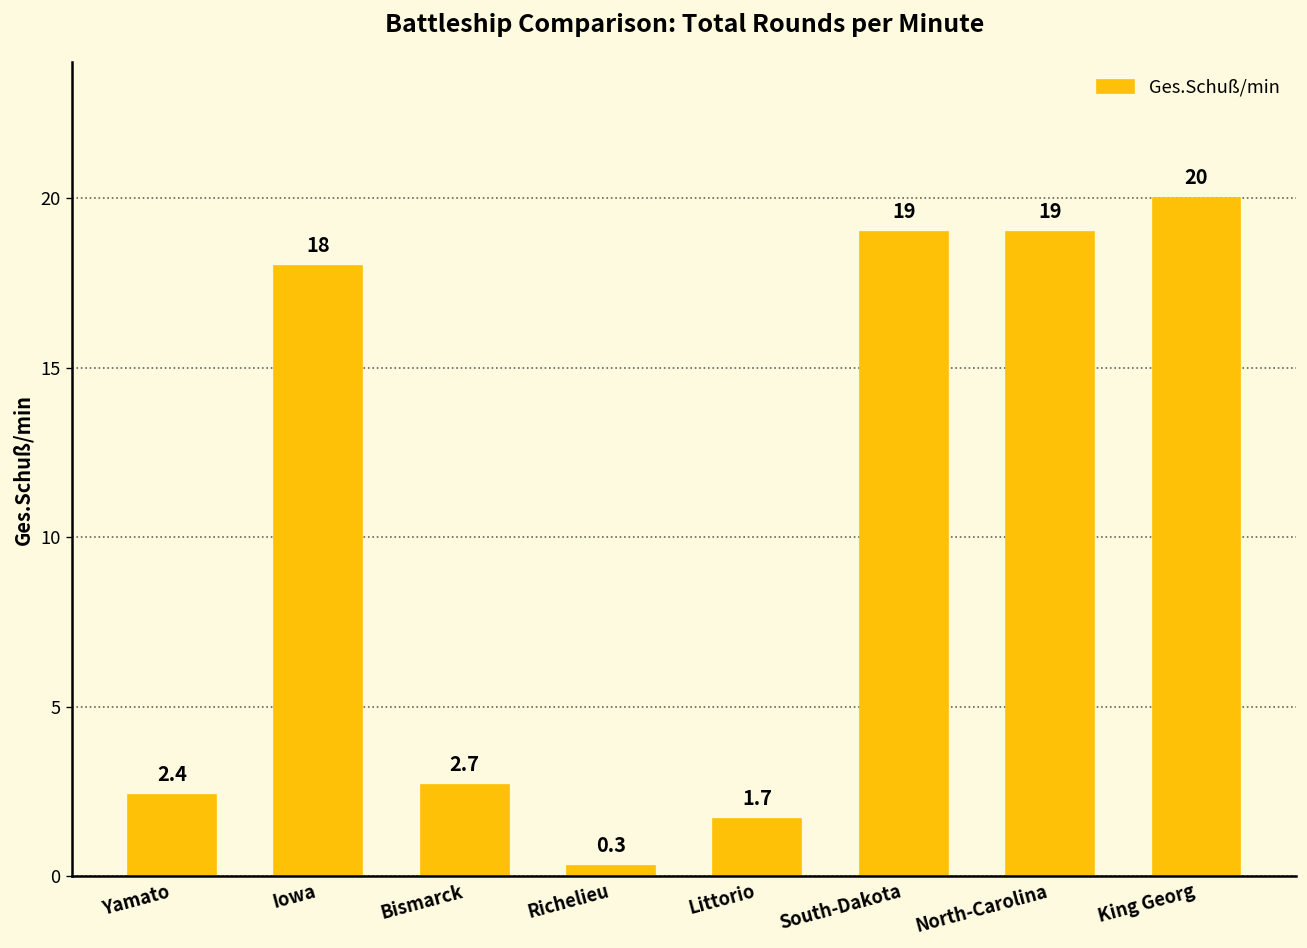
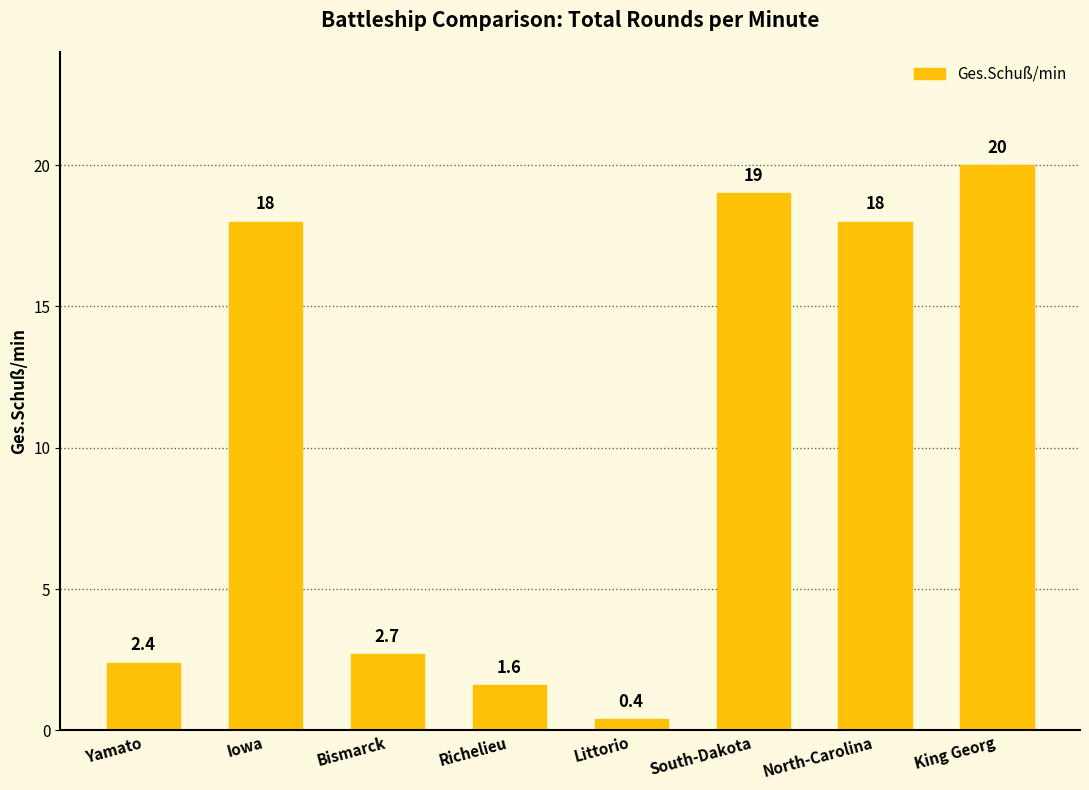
  {
    "Yamato": 2.4,
    "Iowa": 18,
    "Bismarck": 2.7,
-   "Richelieu": 0.3,
-   "Littorio": 1.7,
+   "Richelieu": 1.6,
+   "Littorio": 0.4,
    "South-Dakota": 19,
-   "North-Carolina": 19,
+   "North-Carolina": 18,
    "King Georg": 20
  }
